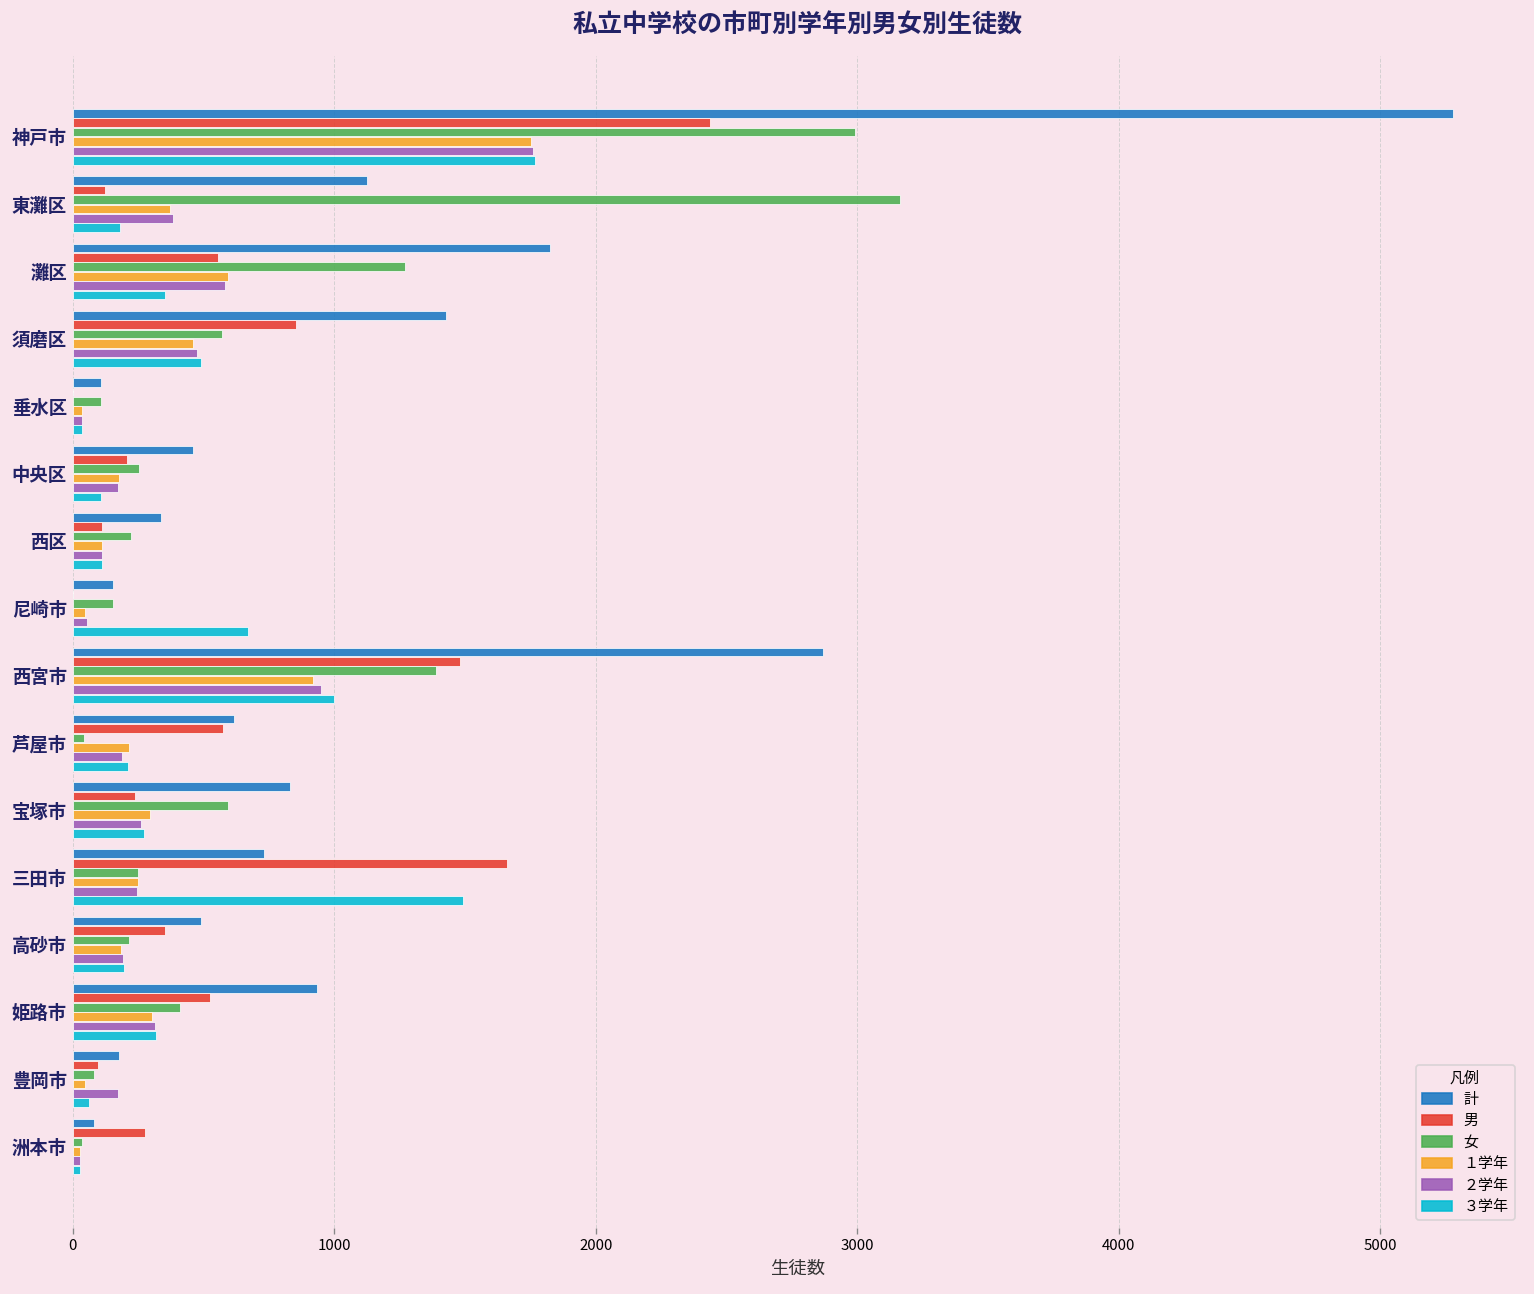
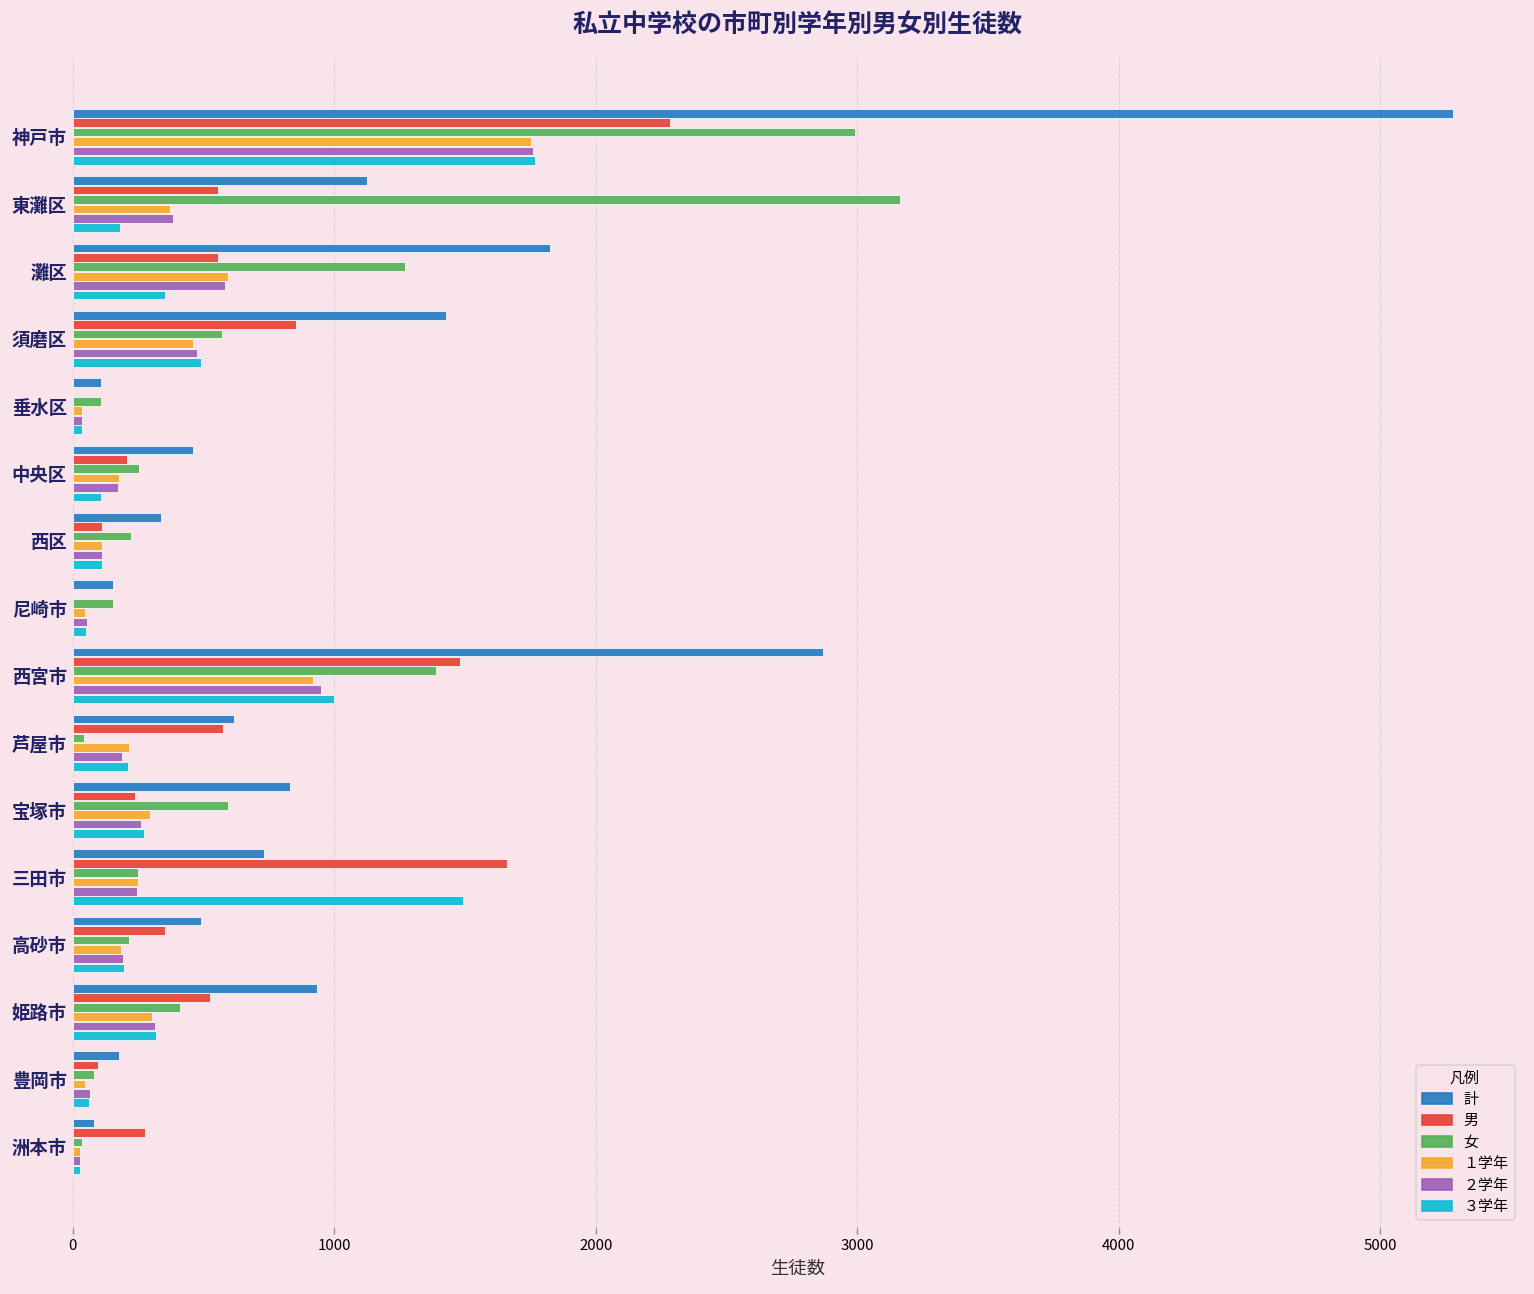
  {
    "計": {
      "神戸市": 5280,
      "東灘区": 1130,
      "灘区": 1830,
      "須磨区": 1430,
      "垂水区": 110,
      "中央区": 460,
      "西区": 340,
      "尼崎市": 150,
      "西宮市": 2870,
      "芦屋市": 620,
      "宝塚市": 830,
      "三田市": 730,
      "高砂市": 490,
      "姫路市": 940,
      "豊岡市": 180,
      "洲本市": 80
    },
    "男": {
-     "神戸市": 2440,
-     "東灘区": 120,
+     "神戸市": 2290,
+     "東灘区": 560,
      "灘区": 560,
      "須磨区": 860,
      "垂水区": 0,
      "中央区": 210,
      "西区": 110,
      "尼崎市": 0,
      "西宮市": 1480,
      "芦屋市": 580,
      "宝塚市": 240,
      "三田市": 1660,
      "高砂市": 350,
      "姫路市": 530,
      "豊岡市": 100,
      "洲本市": 280
    },
    "女": {
      "神戸市": 2990,
      "東灘区": 3170,
      "灘区": 1270,
      "須磨区": 570,
      "垂水区": 110,
      "中央区": 250,
      "西区": 220,
      "尼崎市": 150,
      "西宮市": 1390,
      "芦屋市": 40,
      "宝塚市": 590,
      "三田市": 250,
      "高砂市": 220,
      "姫路市": 410,
      "豊岡市": 80,
      "洲本市": 40
    },
    "１学年": {
      "神戸市": 1750,
      "東灘区": 370,
      "灘区": 600,
      "須磨区": 460,
      "垂水区": 40,
      "中央区": 180,
      "西区": 110,
      "尼崎市": 50,
      "西宮市": 920,
      "芦屋市": 220,
      "宝塚市": 290,
      "三田市": 250,
      "高砂市": 180,
      "姫路市": 300,
      "豊岡市": 50,
      "洲本市": 30
    },
    "２学年": {
      "神戸市": 1760,
      "東灘区": 380,
      "灘区": 580,
      "須磨区": 470,
      "垂水区": 40,
      "中央区": 170,
      "西区": 110,
      "尼崎市": 60,
      "西宮市": 950,
      "芦屋市": 190,
      "宝塚市": 260,
      "三田市": 240,
      "高砂市": 190,
      "姫路市": 310,
-     "豊岡市": 170,
+     "豊岡市": 70,
      "洲本市": 30
    },
    "３学年": {
      "神戸市": 1770,
      "東灘区": 180,
      "灘区": 350,
      "須磨区": 490,
      "垂水区": 40,
      "中央区": 110,
      "西区": 110,
-     "尼崎市": 670,
+     "尼崎市": 50,
      "西宮市": 1000,
      "芦屋市": 210,
      "宝塚市": 270,
      "三田市": 1490,
      "高砂市": 200,
      "姫路市": 320,
      "豊岡市": 60,
      "洲本市": 30
    }
  }
